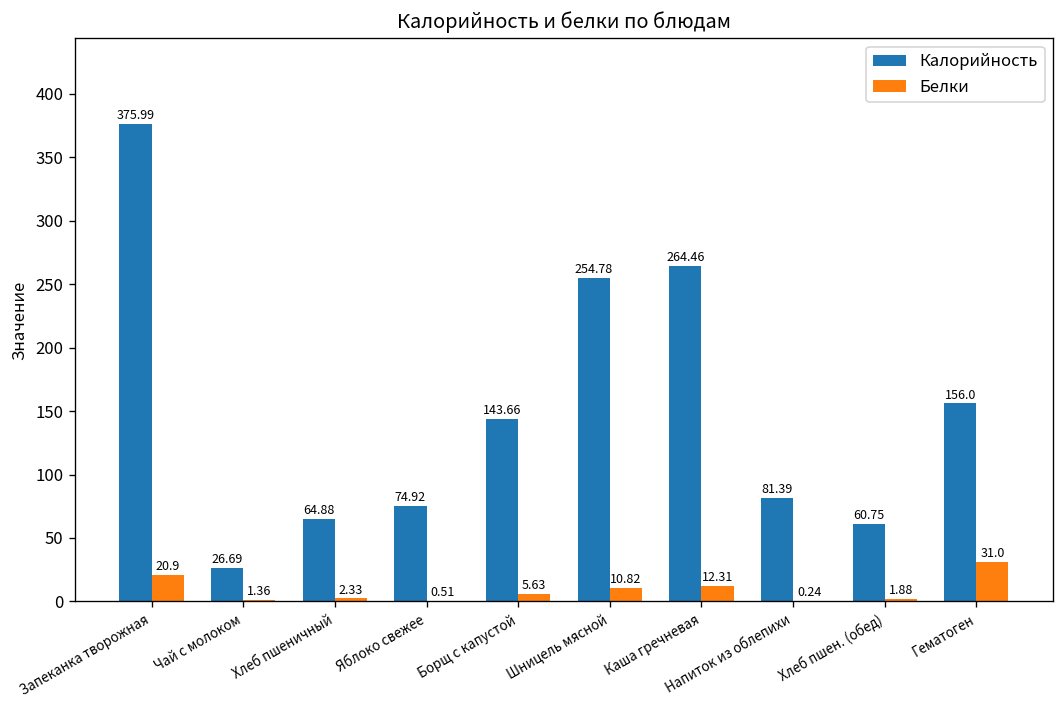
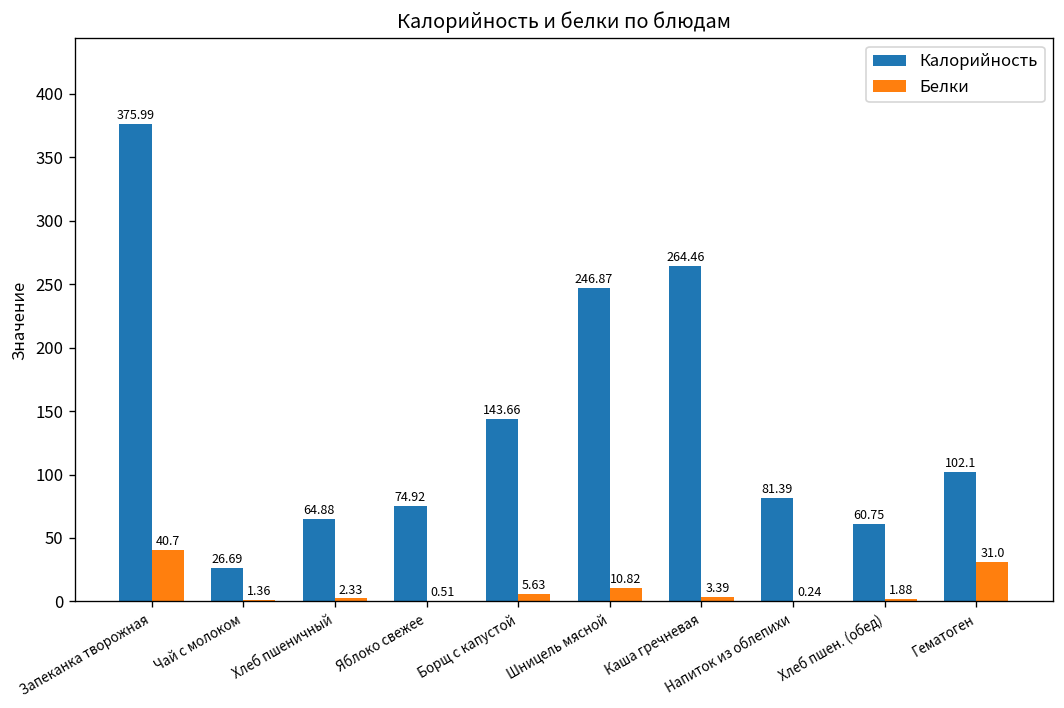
  {
    "Калорийность": {
      "Запеканка творожная": 375.99,
      "Чай с молоком": 26.69,
      "Хлеб пшеничный": 64.88,
      "Яблоко свежее": 74.92,
      "Борщ с капустой": 143.66,
-     "Шницель мясной": 254.78,
+     "Шницель мясной": 246.87,
      "Каша гречневая": 264.46,
      "Напиток из облепихи": 81.39,
      "Хлеб пшен. (обед)": 60.75,
-     "Гематоген": 156.0
+     "Гематоген": 102.1
    },
    "Белки": {
-     "Запеканка творожная": 20.9,
+     "Запеканка творожная": 40.7,
      "Чай с молоком": 1.36,
      "Хлеб пшеничный": 2.33,
      "Яблоко свежее": 0.51,
      "Борщ с капустой": 5.63,
      "Шницель мясной": 10.82,
-     "Каша гречневая": 12.31,
+     "Каша гречневая": 3.39,
      "Напиток из облепихи": 0.24,
      "Хлеб пшен. (обед)": 1.88,
      "Гематоген": 31.0
    }
  }
